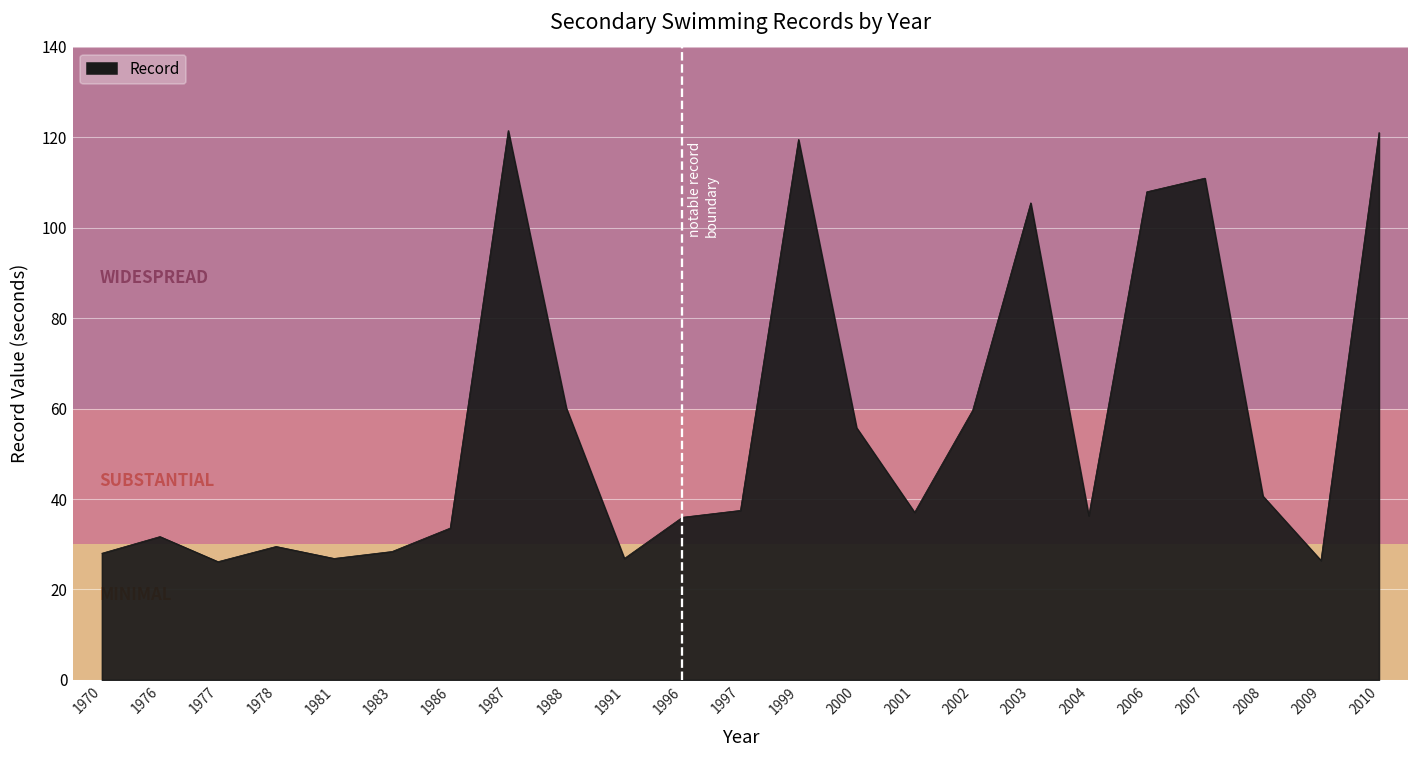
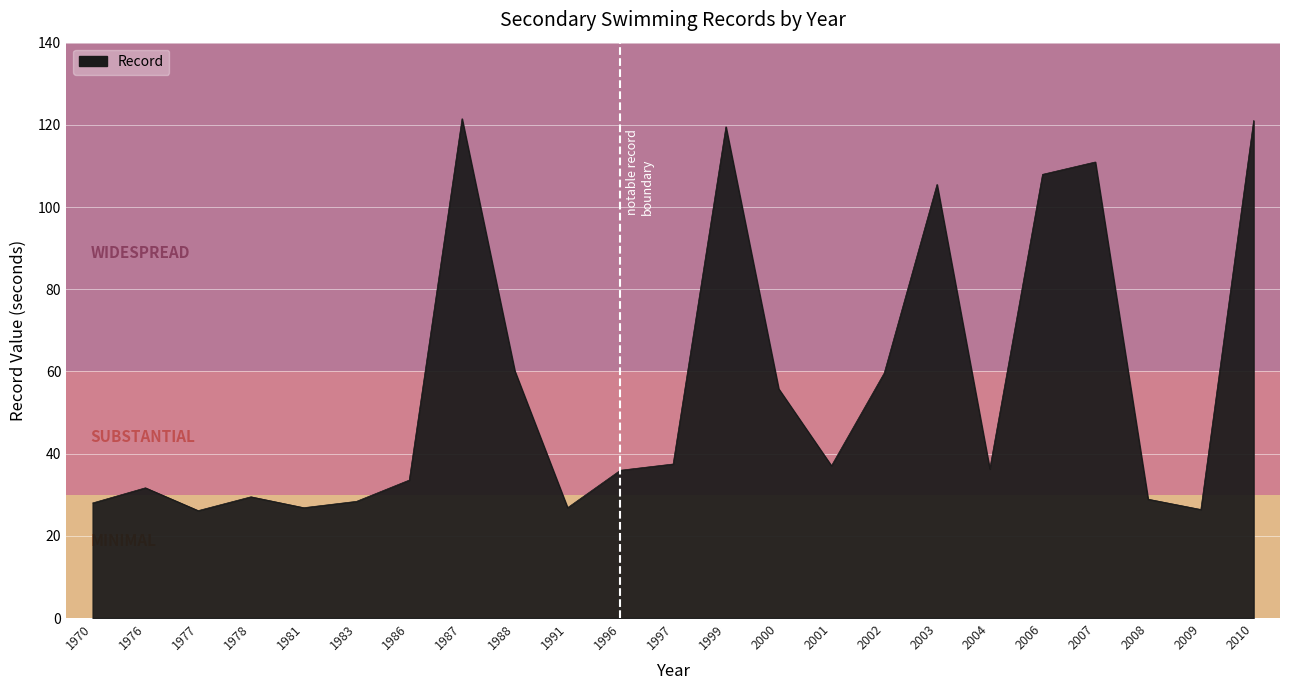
  {
    "1970": 28,
    "1976": 32,
    "1977": 26,
    "1978": 30,
    "1981": 27,
    "1983": 28,
    "1986": 34,
    "1987": 122,
    "1988": 60,
    "1991": 27,
    "1996": 36,
    "1997": 37,
    "1999": 120,
    "2000": 56,
    "2001": 37,
    "2002": 60,
    "2003": 106,
    "2004": 36,
    "2006": 108,
    "2007": 111,
-   "2008": 41,
+   "2008": 29,
    "2009": 26,
    "2010": 121
  }
